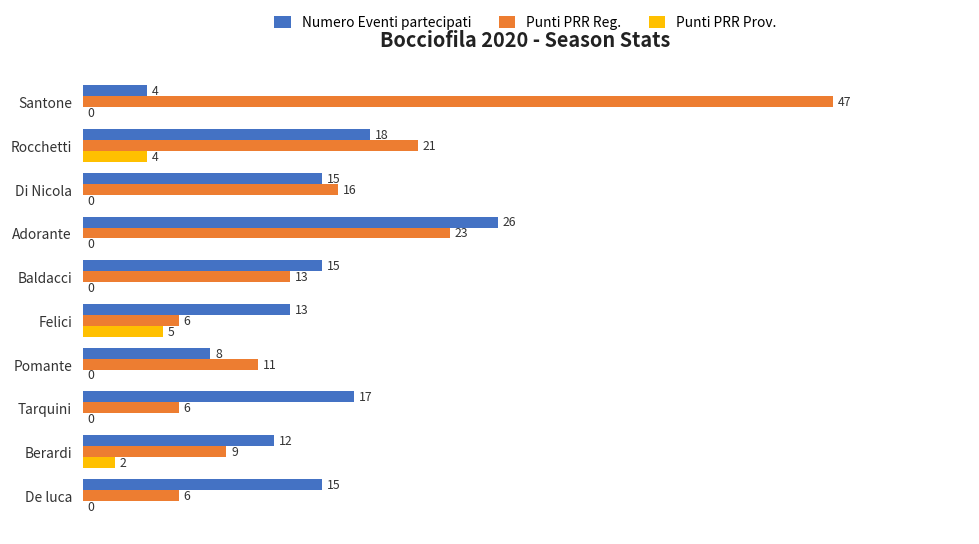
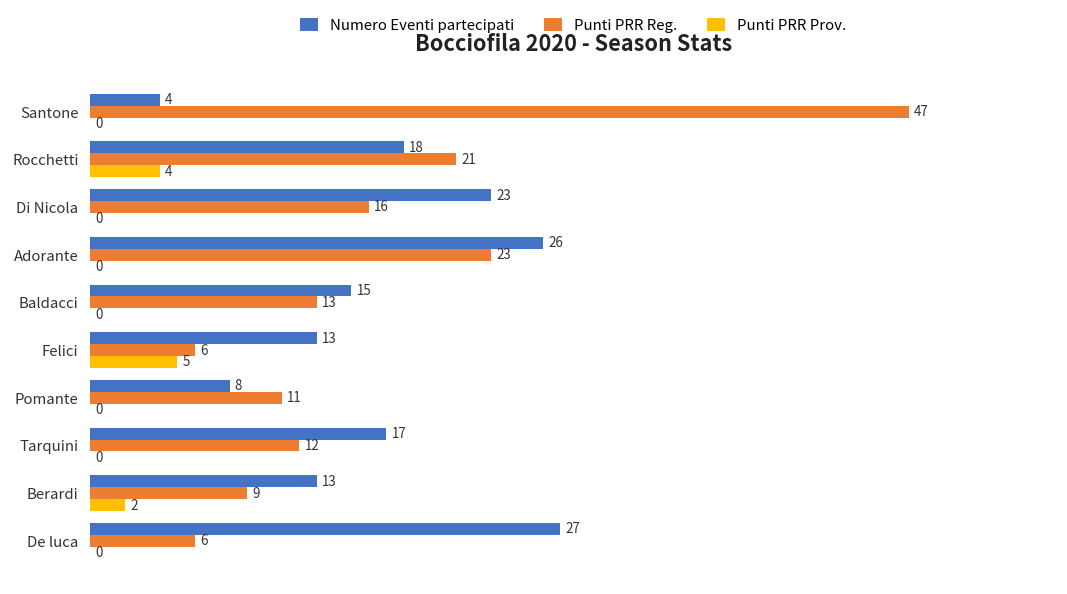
  {
    "Numero Eventi partecipati": {
      "Santone": 4,
      "Rocchetti": 18,
-     "Di Nicola": 15,
+     "Di Nicola": 23,
      "Adorante": 26,
      "Baldacci": 15,
      "Felici": 13,
      "Pomante": 8,
      "Tarquini": 17,
-     "Berardi": 12,
-     "De luca": 15
+     "Berardi": 13,
+     "De luca": 27
    },
    "Punti PRR Reg.": {
      "Santone": 47,
      "Rocchetti": 21,
      "Di Nicola": 16,
      "Adorante": 23,
      "Baldacci": 13,
      "Felici": 6,
      "Pomante": 11,
-     "Tarquini": 6,
+     "Tarquini": 12,
      "Berardi": 9,
      "De luca": 6
    },
    "Punti PRR Prov.": {
      "Santone": 0,
      "Rocchetti": 4,
      "Di Nicola": 0,
      "Adorante": 0,
      "Baldacci": 0,
      "Felici": 5,
      "Pomante": 0,
      "Tarquini": 0,
      "Berardi": 2,
      "De luca": 0
    }
  }
